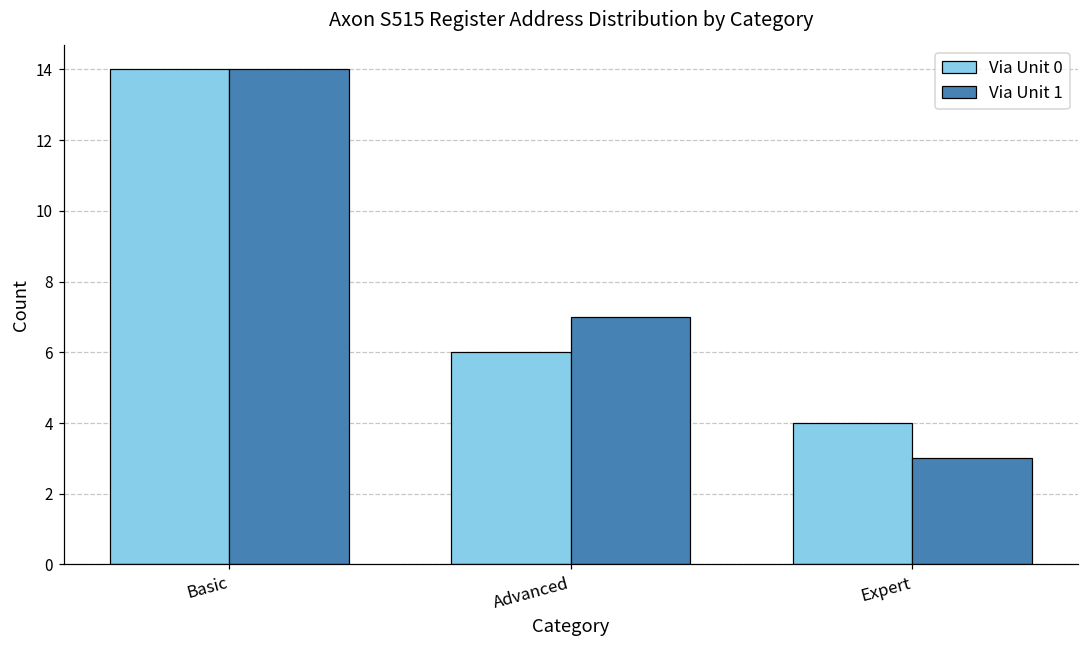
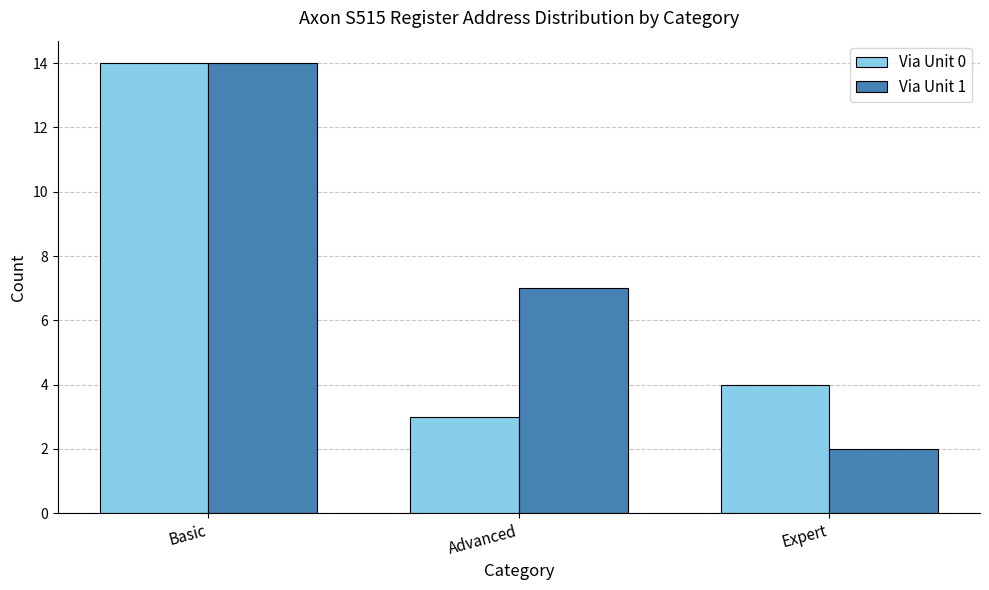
  {
    "Via Unit 0": {
      "Basic": 14,
-     "Advanced": 6,
+     "Advanced": 3,
      "Expert": 4
    },
    "Via Unit 1": {
      "Basic": 14,
      "Advanced": 7,
-     "Expert": 3
+     "Expert": 2
    }
  }
